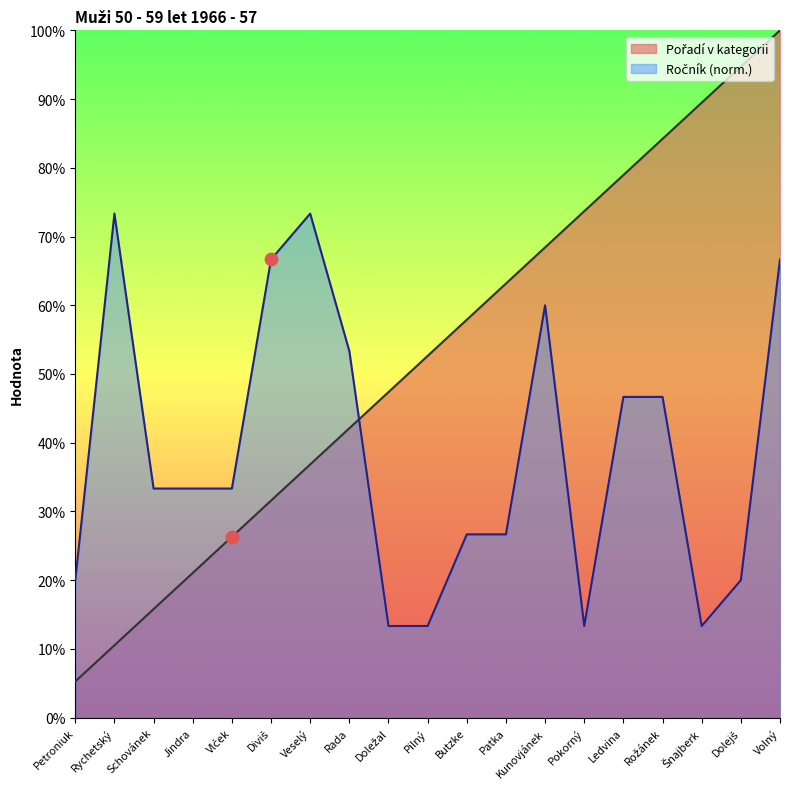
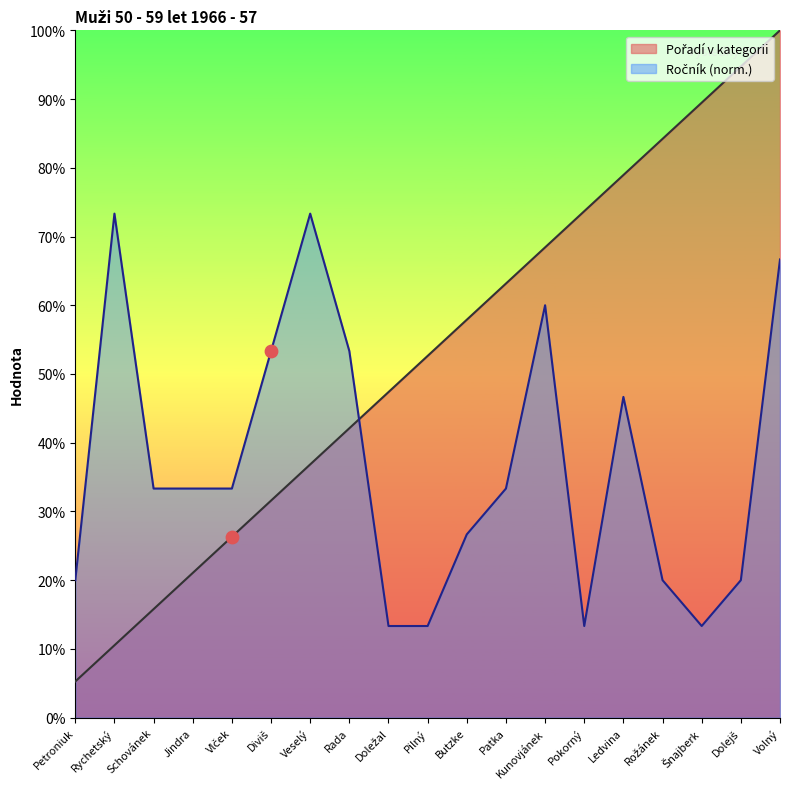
  {
    "Ročník (norm.)": {
      "Petroniuk": "20%",
      "Rychetský": "73%",
      "Schovánek": "33%",
      "Jindra": "33%",
      "Vlček": "33%",
-     "Diviš": "67%",
+     "Diviš": "53%",
      "Veselý": "73%",
      "Rada": "53%",
      "Doležal": "13%",
      "Pilný": "13%",
      "Butzke": "27%",
-     "Patka": "27%",
+     "Patka": "33%",
      "Kunovjánek": "60%",
      "Pokorný": "13%",
      "Ledvina": "47%",
-     "Rožánek": "47%",
+     "Rožánek": "20%",
      "Šnajberk": "13%",
      "Dolejš": "20%",
      "Volný": "67%"
    }
  }
